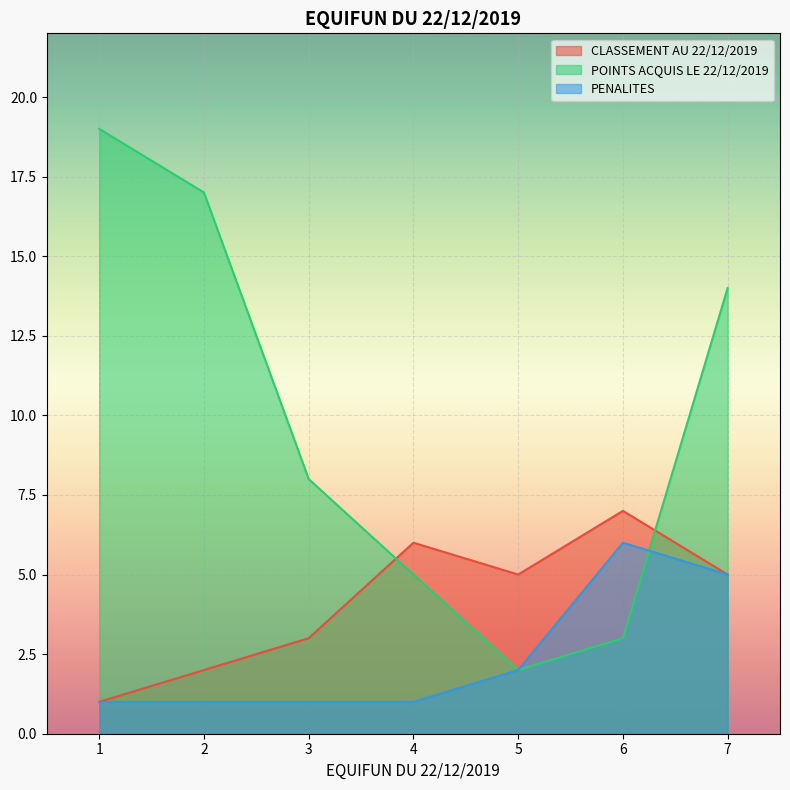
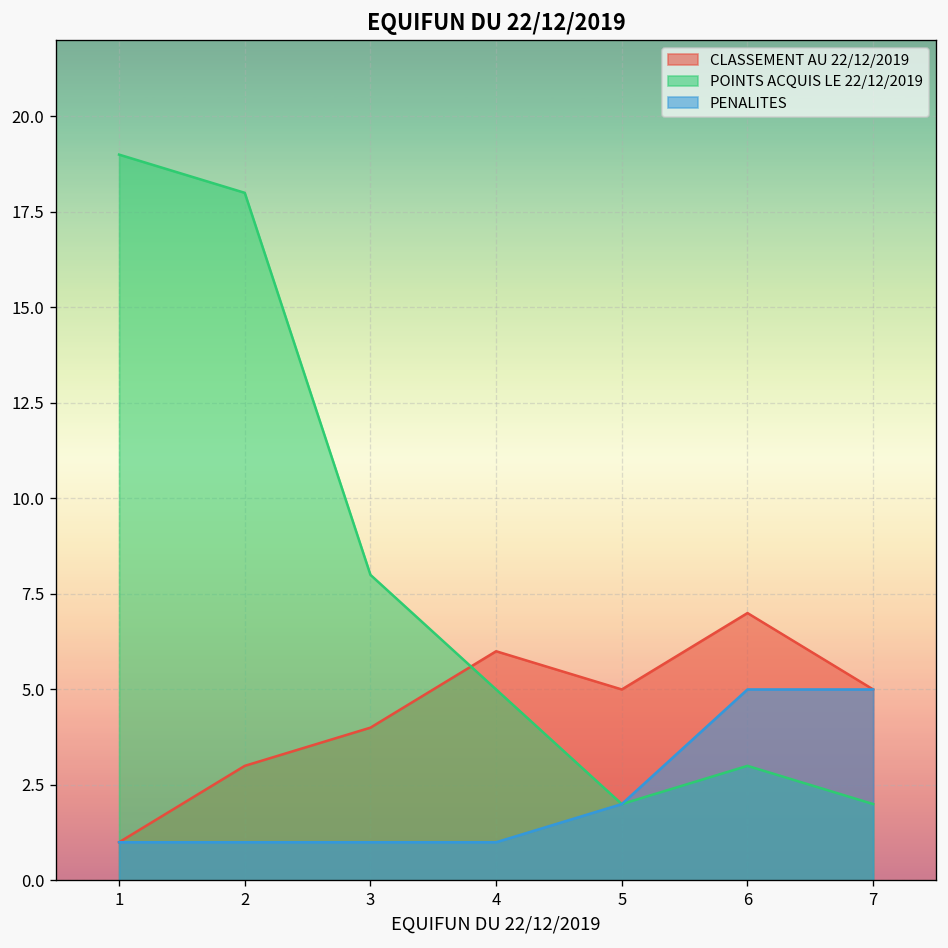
  {
    "CLASSEMENT AU 22/12/2019": {
-     "2": 2,
-     "3": 3,
+     "2": 3,
+     "3": 4,
      "4": 6,
      "5": 5,
      "6": 7
    },
    "POINTS ACQUIS LE 22/12/2019": {
      "1": 19,
-     "2": 17,
+     "2": 18,
      "3": 8,
      "4": 5,
      "6": 3,
-     "7": 14
+     "7": 2
    },
    "PENALITES": {
      "2": 1,
      "3": 1,
      "4": 1,
-     "6": 6
+     "6": 5
    }
  }
